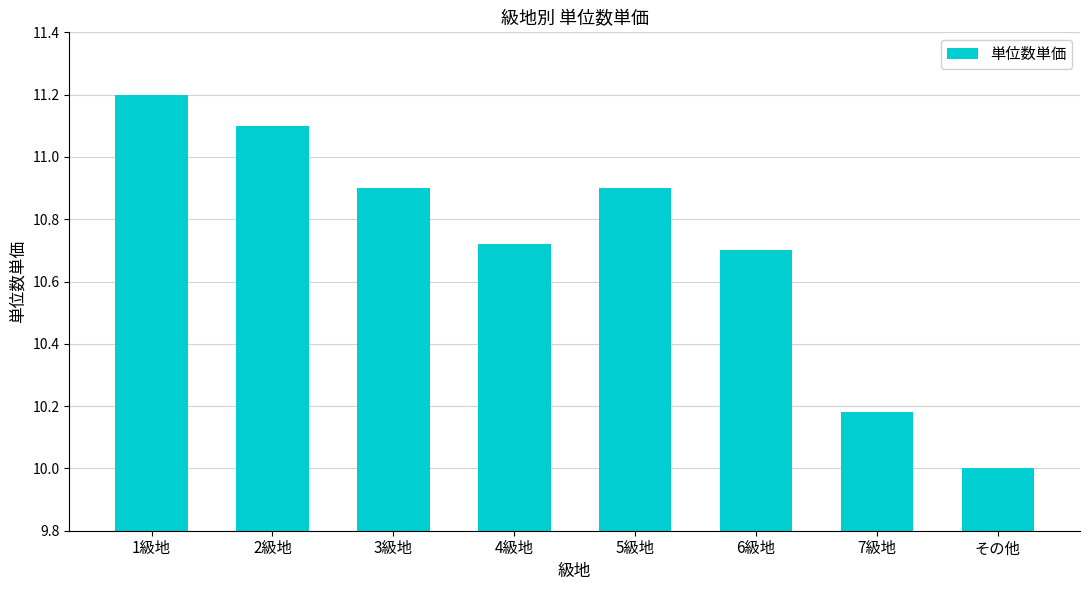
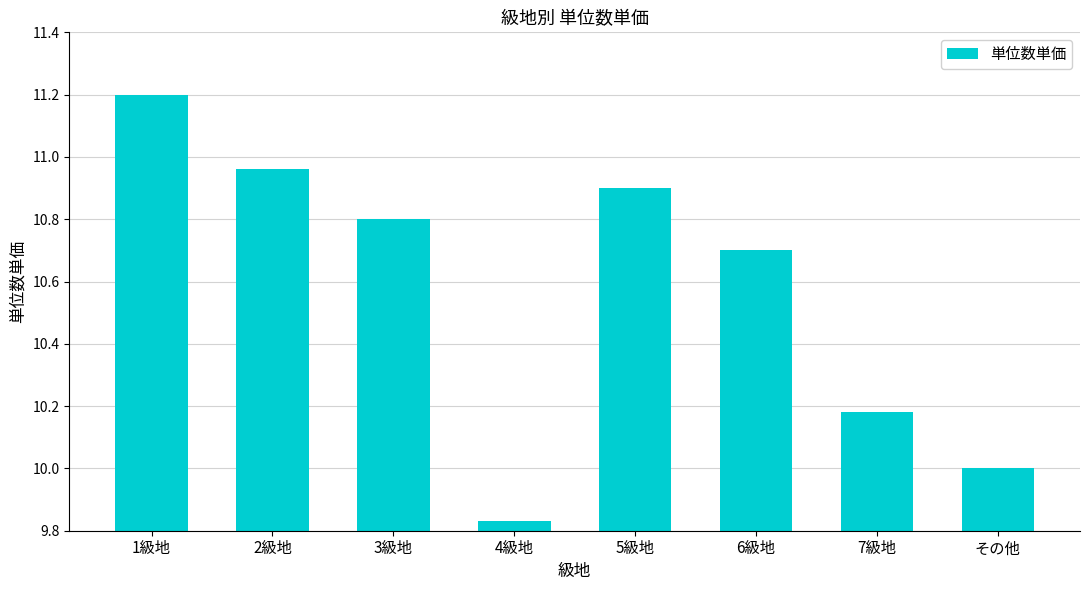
  {
    "1級地": 11.20,
-   "2級地": 11.10,
-   "3級地": 10.9,
-   "4級地": 10.72,
+   "2級地": 10.96,
+   "3級地": 10.8,
+   "4級地": 9.83,
    "5級地": 10.90,
    "6級地": 10.70,
    "7級地": 10.18,
    "その他": 10.00
  }
